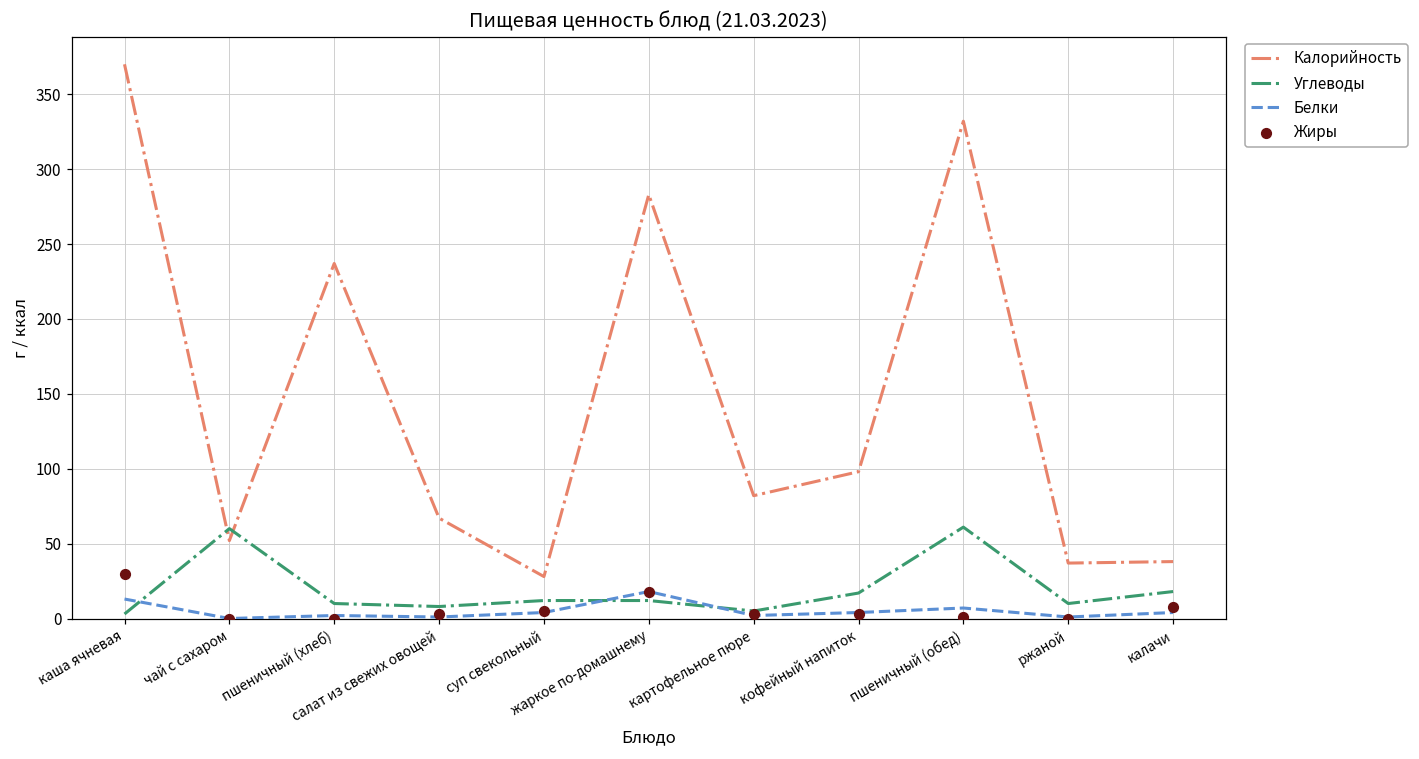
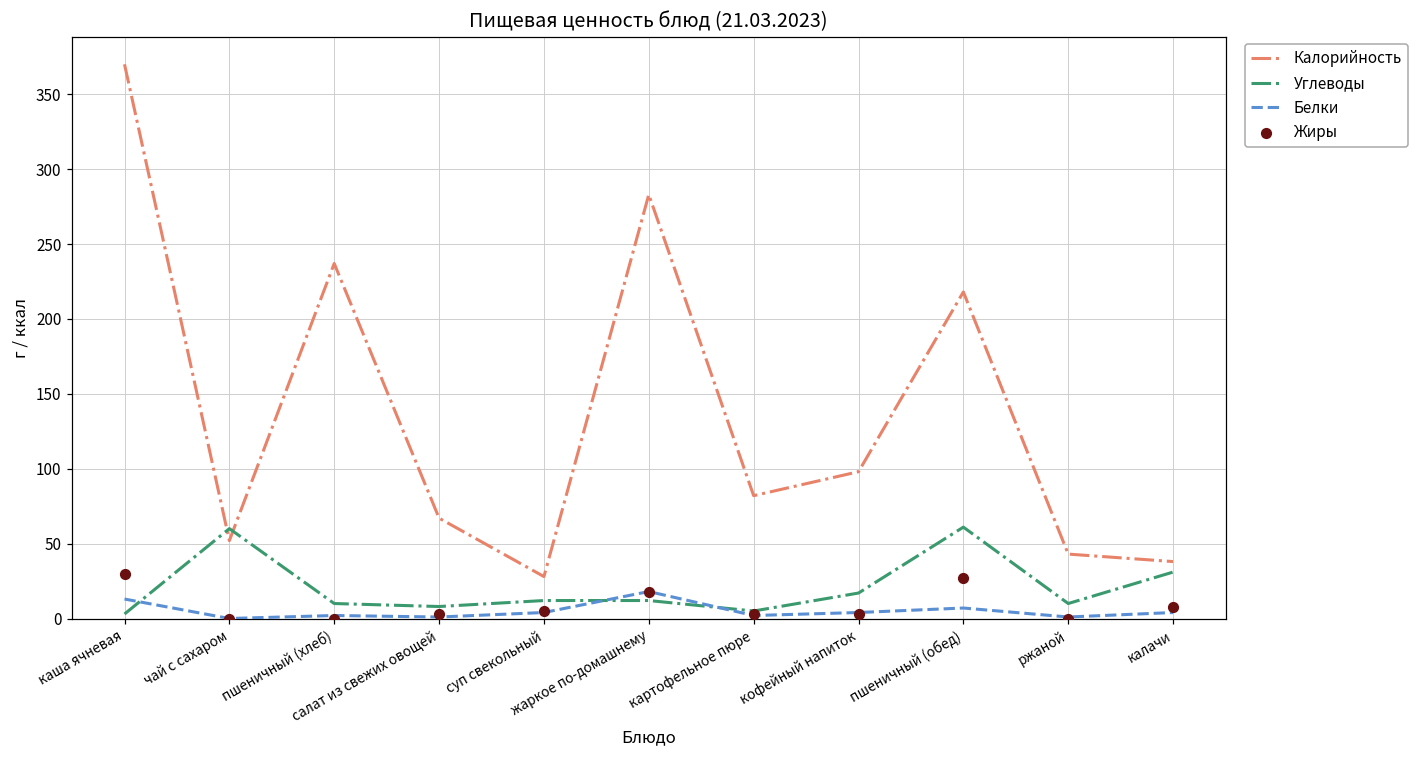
  {
    "Калорийность": {
      "каша ячневая": 370,
      "чай с сахаром": 52,
      "пшеничный (хлеб)": 237,
      "салат из свежих овощей": 67,
      "суп свекольный": 28,
      "жаркое по-домашнему": 283,
      "картофельное пюре": 82,
      "кофейный напиток": 98,
-     "пшеничный (обед)": 332,
-     "ржаной": 37,
+     "пшеничный (обед)": 218,
+     "ржаной": 43,
      "калачи": 38
    },
    "Жиры": {
-     "пшеничный (обед)": 1
+     "пшеничный (обед)": 27
    },
    "Углеводы": {
      "каша ячневая": 3,
      "чай с сахаром": 60,
      "пшеничный (хлеб)": 10,
      "салат из свежих овощей": 8,
      "суп свекольный": 12,
      "жаркое по-домашнему": 12,
      "картофельное пюре": 5,
      "кофейный напиток": 17,
      "пшеничный (обед)": 61,
      "ржаной": 10,
-     "калачи": 18
+     "калачи": 31
    },
    "Белки": {
      "каша ячневая": 13,
      "пшеничный (хлеб)": 2,
      "салат из свежих овощей": 1,
      "пшеничный (обед)": 7,
      "калачи": 4
    }
  }
